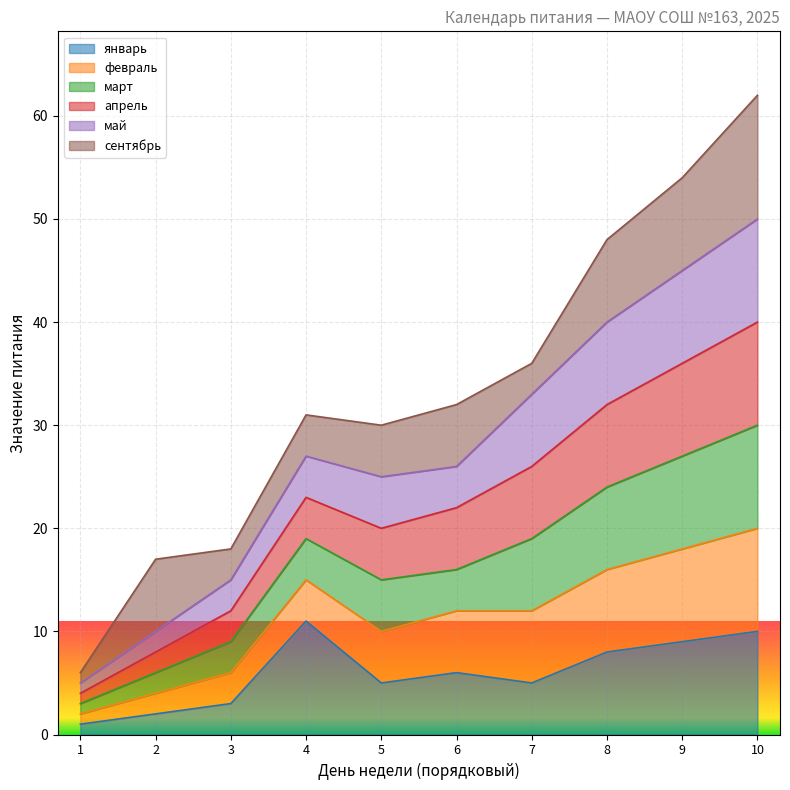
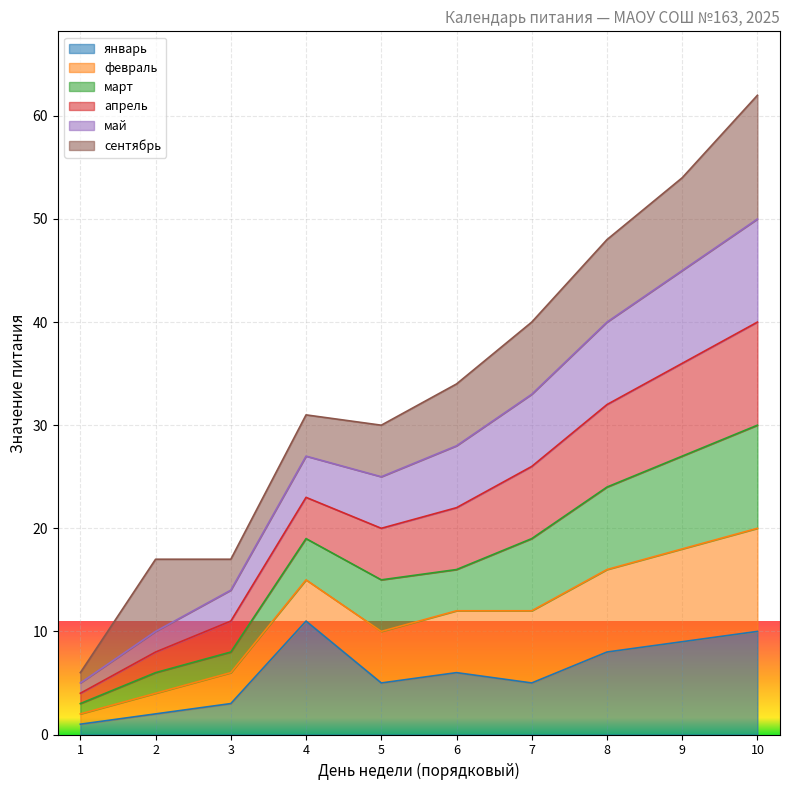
  {
    "январь": {
      "1": 1,
      "2": 2,
      "3": 3,
      "4": 11,
      "5": 5,
      "6": 6,
      "7": 5,
      "8": 8,
      "9": 9,
      "10": 10
    },
    "февраль": {
      "1": 1,
      "2": 2,
      "3": 3,
      "4": 4,
      "5": 5,
      "6": 6,
      "7": 7,
      "8": 8,
      "9": 9,
      "10": 10
    },
    "март": {
      "1": 1,
      "2": 2,
-     "3": 3,
+     "3": 2,
      "4": 4,
      "5": 5,
      "6": 4,
      "7": 7,
      "8": 8,
      "9": 9,
      "10": 10
    },
    "апрель": {
      "1": 1,
      "2": 2,
      "3": 3,
      "4": 4,
      "5": 5,
      "6": 6,
      "7": 7,
      "8": 8,
      "9": 9,
      "10": 10
    },
    "май": {
      "1": 1,
      "2": 2,
      "3": 3,
      "4": 4,
      "5": 5,
-     "6": 4,
+     "6": 6,
      "7": 7,
      "8": 8,
      "9": 9,
      "10": 10
    },
    "сентябрь": {
      "1": 1,
      "2": 7,
      "3": 3,
      "4": 4,
      "5": 5,
      "6": 6,
-     "7": 3,
+     "7": 7,
      "8": 8,
      "9": 9,
      "10": 12
    }
  }
